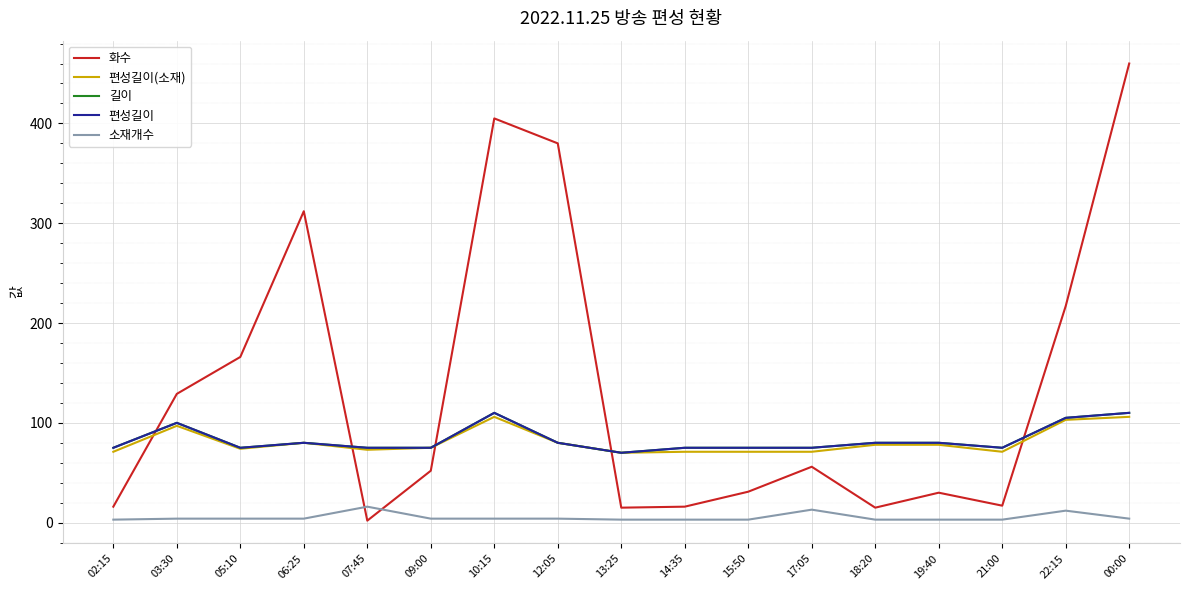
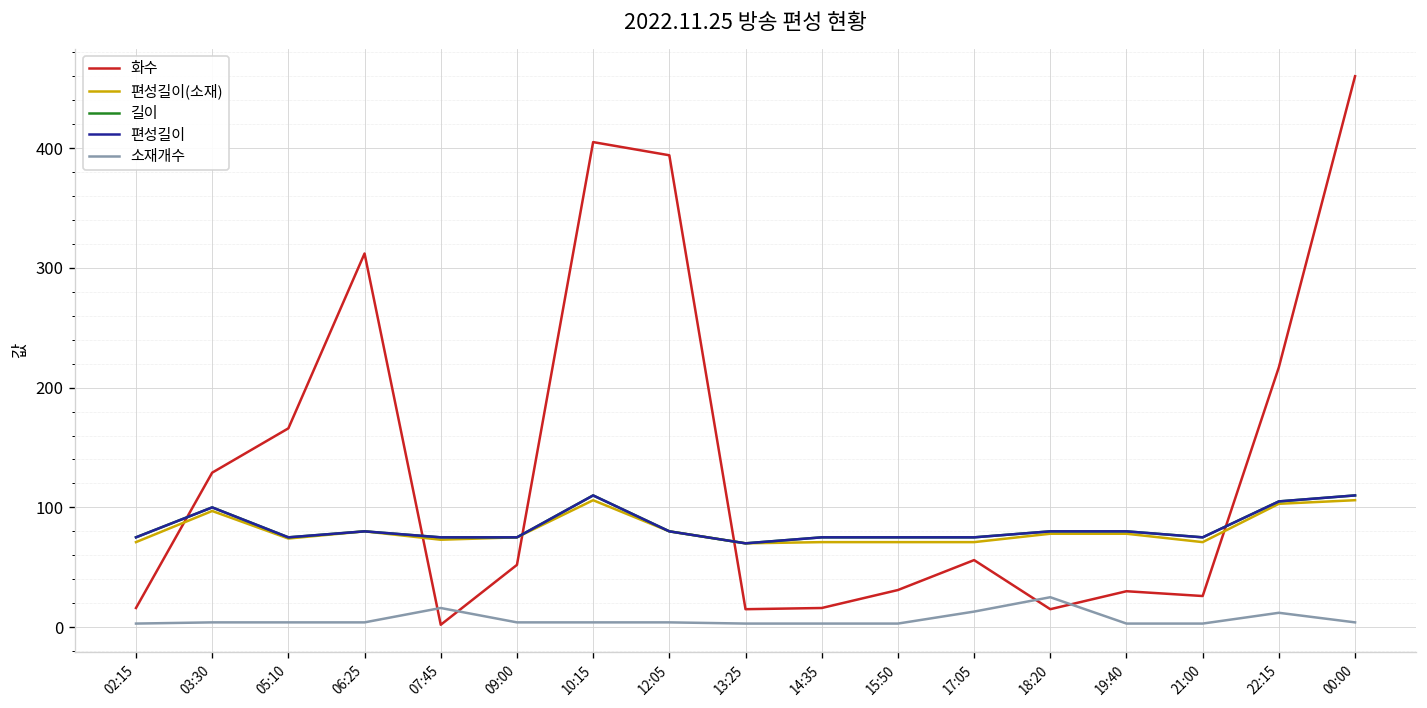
  {
    "화수": {
      "02:15": 20,
      "03:30": 130,
      "05:10": 170,
      "06:25": 310,
      "07:45": 0,
      "09:00": 50,
      "10:15": 410,
-     "12:05": 380,
+     "12:05": 390,
      "13:25": 20,
      "14:35": 20,
      "15:50": 30,
      "17:05": 60,
      "18:20": 20,
      "19:40": 30,
-     "21:00": 20,
+     "21:00": 30,
      "22:15": 220,
      "00:00": 460
    },
    "편성길이(소재)": {
      "02:15": 70,
      "03:30": 100,
      "10:15": 110,
      "14:35": 70,
      "15:50": 70,
      "17:05": 70,
      "21:00": 70,
      "00:00": 110
    },
    "편성길이": {
      "02:15": 80,
      "03:30": 100,
      "10:15": 110,
      "14:35": 80,
      "15:50": 80,
      "17:05": 80,
      "21:00": 80,
      "00:00": 110
    },
    "소재개수": {
      "02:15": 0,
      "03:30": 0,
      "05:10": 0,
      "06:25": 0,
      "07:45": 20,
      "09:00": 0,
      "10:15": 0,
      "12:05": 0,
      "13:25": 0,
      "14:35": 0,
      "15:50": 0,
      "17:05": 10,
-     "18:20": 0,
+     "18:20": 30,
      "19:40": 0,
      "21:00": 0,
      "22:15": 10,
      "00:00": 0
    }
  }
